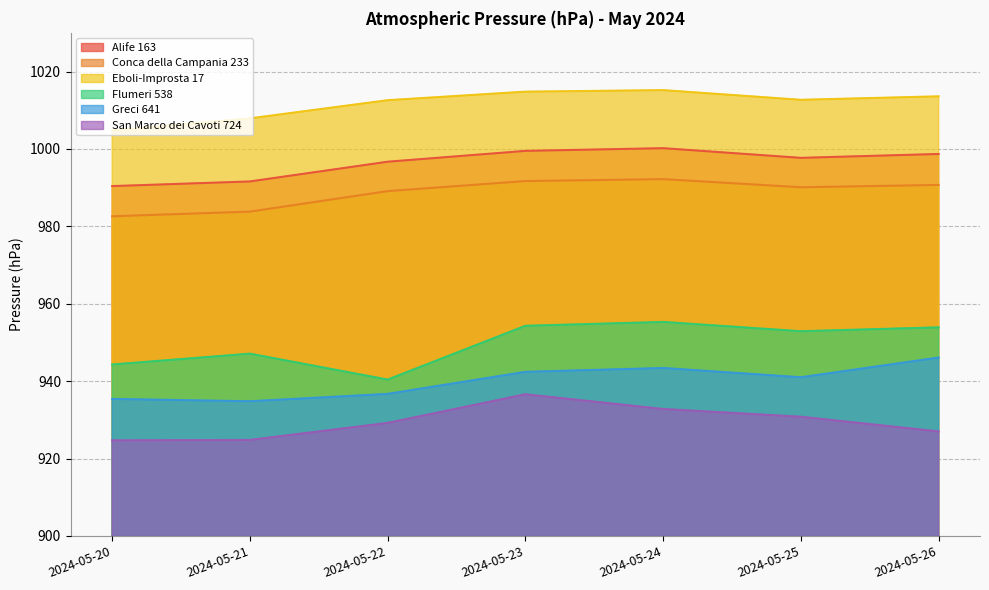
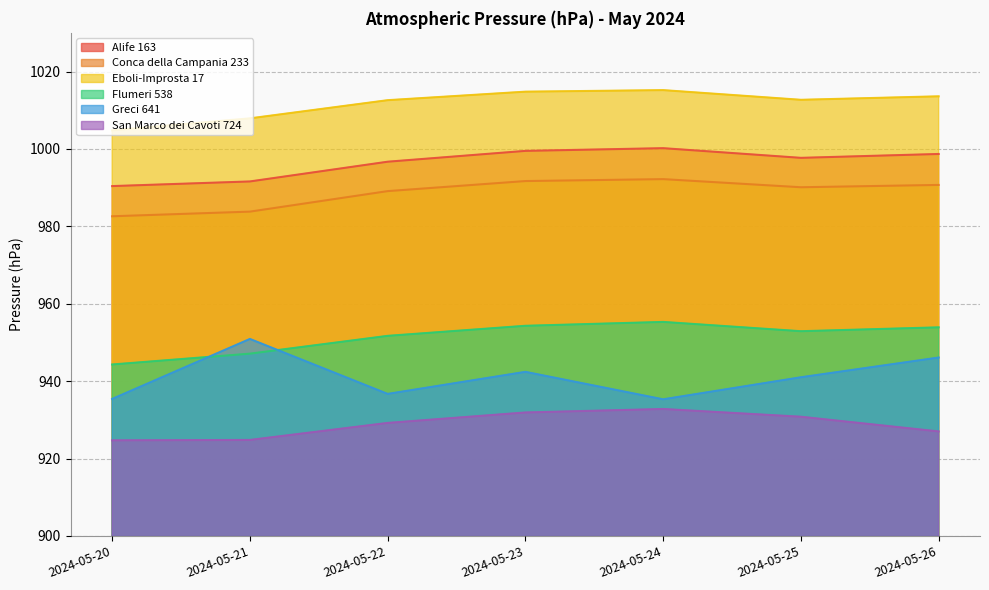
  {
    "Eboli-Improsta 17": {
      "2024-05-22": 1013,
      "2024-05-23": 1015,
      "2024-05-24": 1015,
      "2024-05-25": 1013,
      "2024-05-26": 1014
    },
    "Flumeri 538": {
      "2024-05-20": 944,
      "2024-05-21": 947,
-     "2024-05-22": 940,
+     "2024-05-22": 952,
      "2024-05-23": 954,
      "2024-05-24": 955,
      "2024-05-25": 953,
      "2024-05-26": 954
    },
    "Greci 641": {
      "2024-05-20": 935,
-     "2024-05-21": 935,
+     "2024-05-21": 951,
      "2024-05-22": 937,
      "2024-05-23": 942,
-     "2024-05-24": 943,
+     "2024-05-24": 935,
      "2024-05-25": 941,
      "2024-05-26": 946
    },
    "San Marco dei Cavoti 724": {
      "2024-05-20": 925,
      "2024-05-21": 925,
      "2024-05-22": 929,
-     "2024-05-23": 937,
+     "2024-05-23": 932,
      "2024-05-24": 933,
      "2024-05-25": 931,
      "2024-05-26": 927
    }
  }
